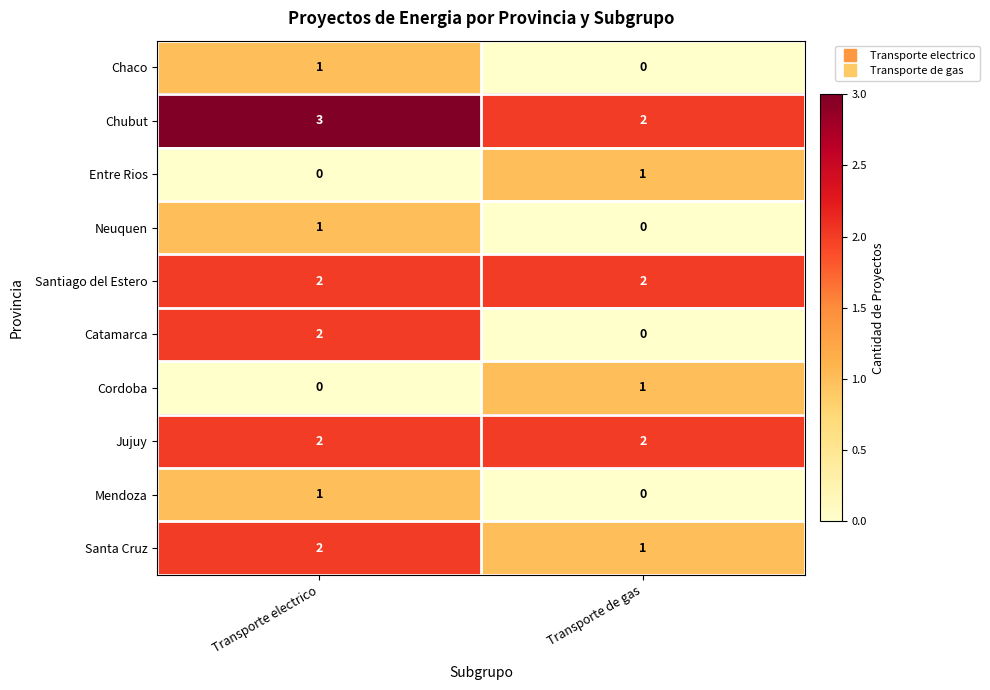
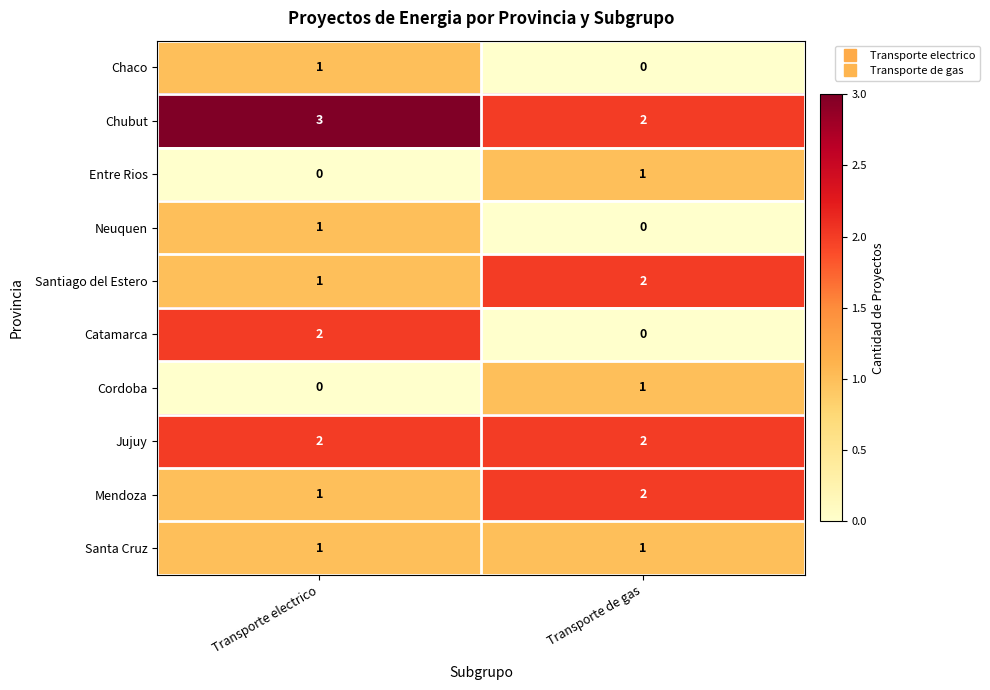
  {
    "Chaco": {
      "Transporte electrico": 1,
      "Transporte de gas": 0
    },
    "Chubut": {
      "Transporte electrico": 3,
      "Transporte de gas": 2
    },
    "Entre Rios": {
      "Transporte electrico": 0,
      "Transporte de gas": 1
    },
    "Neuquen": {
      "Transporte electrico": 1,
      "Transporte de gas": 0
    },
    "Santiago del Estero": {
-     "Transporte electrico": 2,
+     "Transporte electrico": 1,
      "Transporte de gas": 2
    },
    "Catamarca": {
      "Transporte electrico": 2,
      "Transporte de gas": 0
    },
    "Cordoba": {
      "Transporte electrico": 0,
      "Transporte de gas": 1
    },
    "Jujuy": {
      "Transporte electrico": 2,
      "Transporte de gas": 2
    },
    "Mendoza": {
      "Transporte electrico": 1,
-     "Transporte de gas": 0
+     "Transporte de gas": 2
    },
    "Santa Cruz": {
-     "Transporte electrico": 2,
+     "Transporte electrico": 1,
      "Transporte de gas": 1
    }
  }
